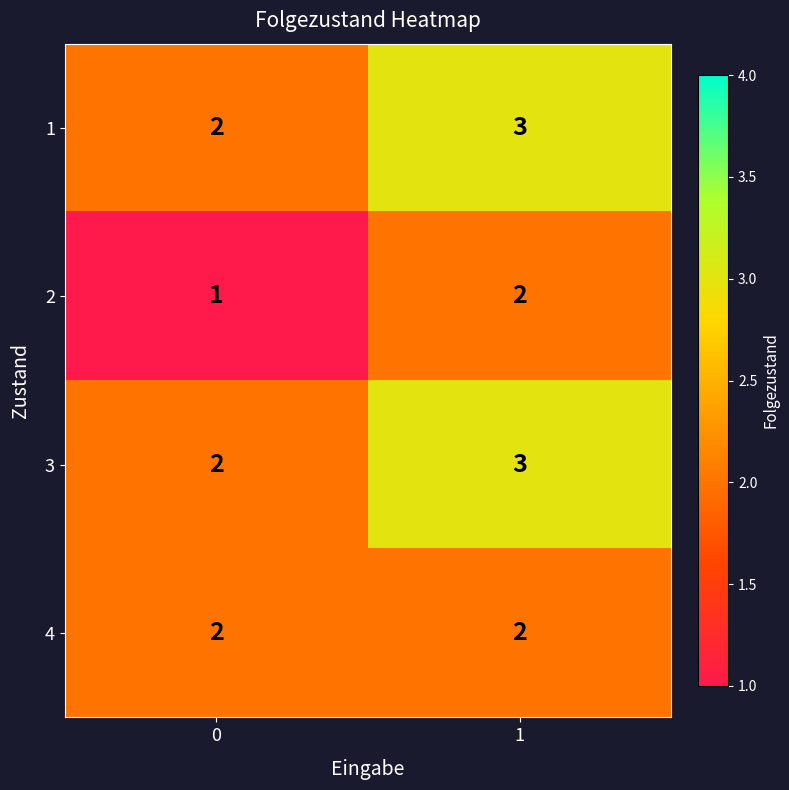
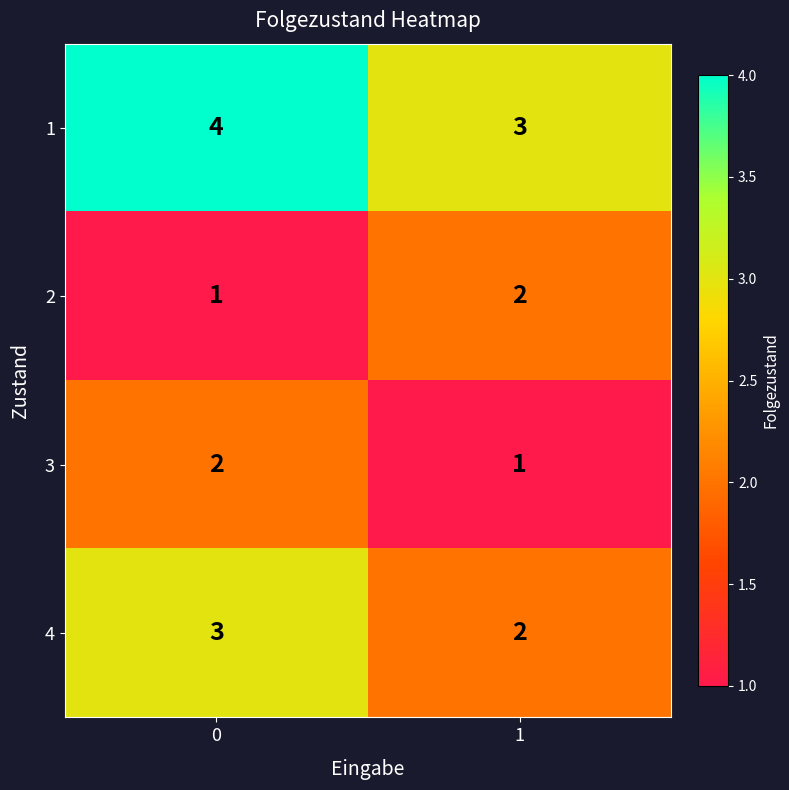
  {
    "1": {
-     "0": 2,
+     "0": 4,
      "1": 3
    },
    "2": {
      "0": 1,
      "1": 2
    },
    "3": {
      "0": 2,
-     "1": 3
+     "1": 1
    },
    "4": {
-     "0": 2,
+     "0": 3,
      "1": 2
    }
  }
